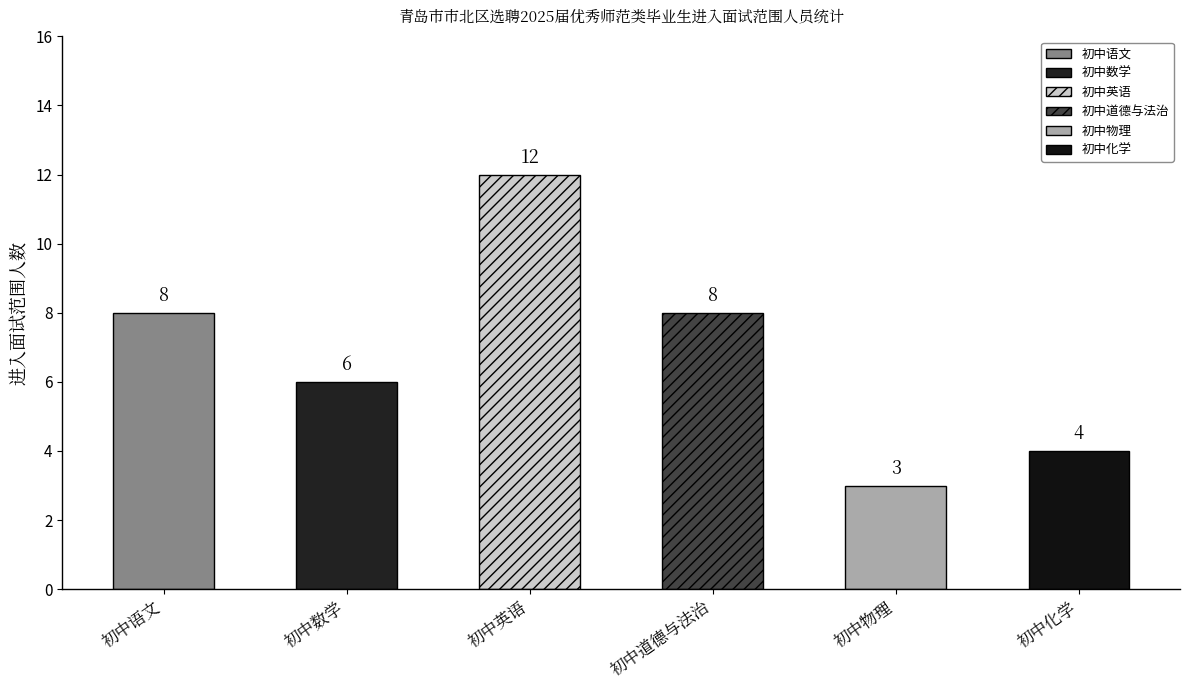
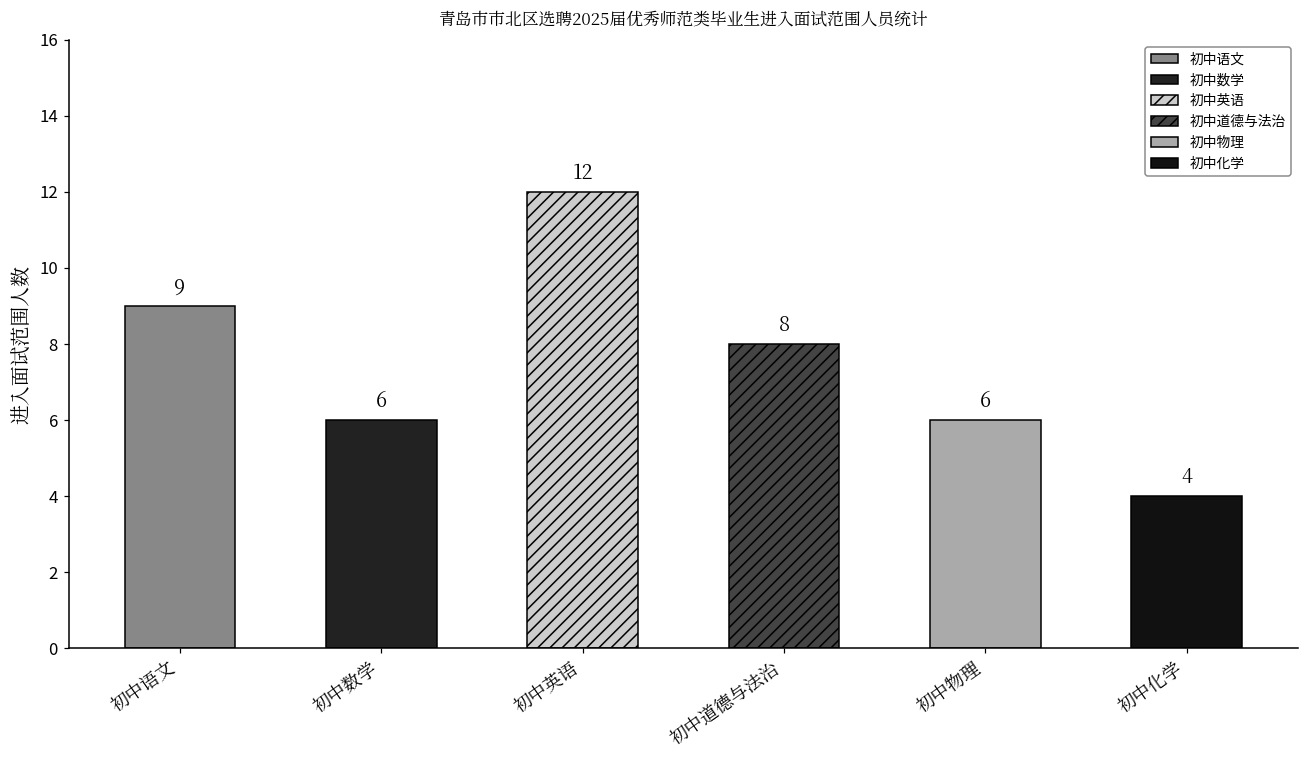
  {
-   "初中语文": 8,
+   "初中语文": 9,
    "初中数学": 6,
    "初中英语": 12,
    "初中道德与法治": 8,
-   "初中物理": 3,
+   "初中物理": 6,
    "初中化学": 4
  }
